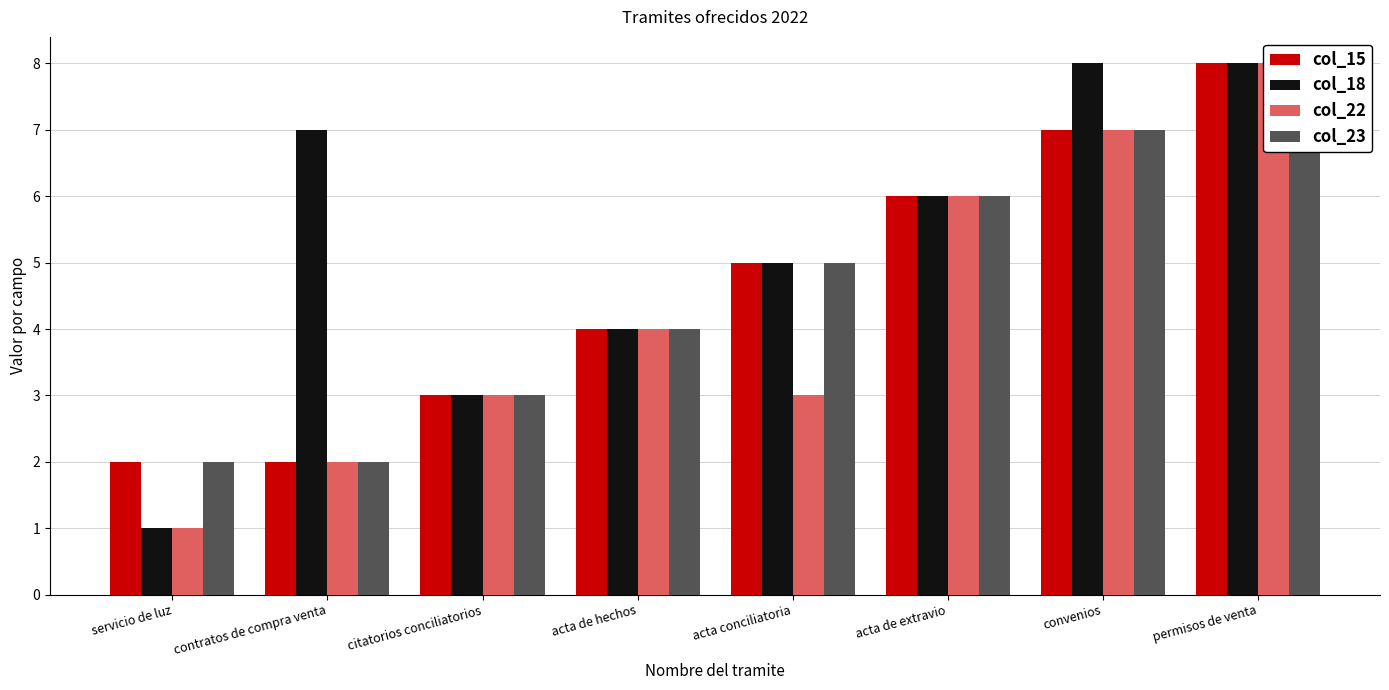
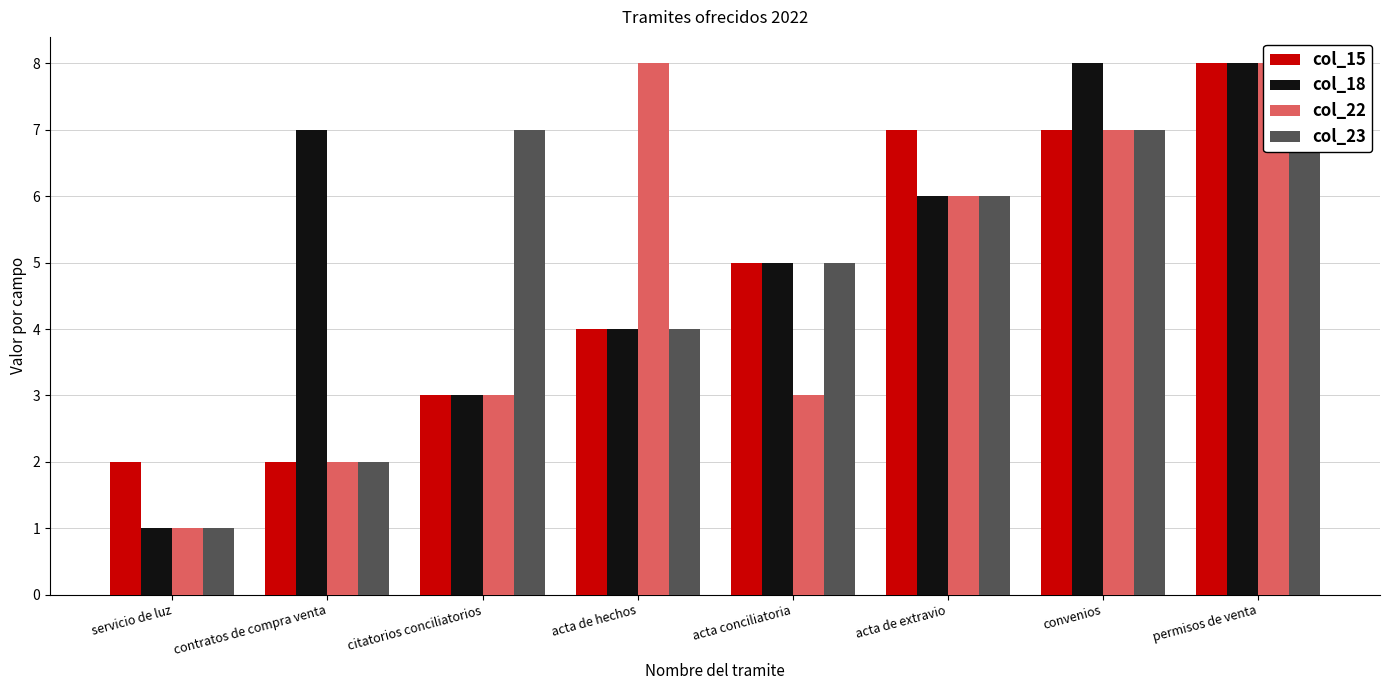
  {
    "col_15": {
      "servicio de luz": 2,
      "contratos de compra venta": 2,
      "citatorios conciliatorios": 3,
      "acta de hechos": 4,
      "acta conciliatoria": 5,
-     "acta de extravio": 6,
+     "acta de extravio": 7,
      "convenios": 7,
      "permisos de venta": 8
    },
    "col_18": {
      "servicio de luz": 1,
      "contratos de compra venta": 7,
      "citatorios conciliatorios": 3,
      "acta de hechos": 4,
      "acta conciliatoria": 5,
      "acta de extravio": 6,
      "convenios": 8,
      "permisos de venta": 8
    },
    "col_22": {
      "servicio de luz": 1,
      "contratos de compra venta": 2,
      "citatorios conciliatorios": 3,
-     "acta de hechos": 4,
+     "acta de hechos": 8,
      "acta conciliatoria": 3,
      "acta de extravio": 6,
      "convenios": 7
    },
    "col_23": {
-     "servicio de luz": 2,
+     "servicio de luz": 1,
      "contratos de compra venta": 2,
-     "citatorios conciliatorios": 3,
+     "citatorios conciliatorios": 7,
      "acta de hechos": 4,
      "acta conciliatoria": 5,
      "acta de extravio": 6,
      "convenios": 7
    }
  }
